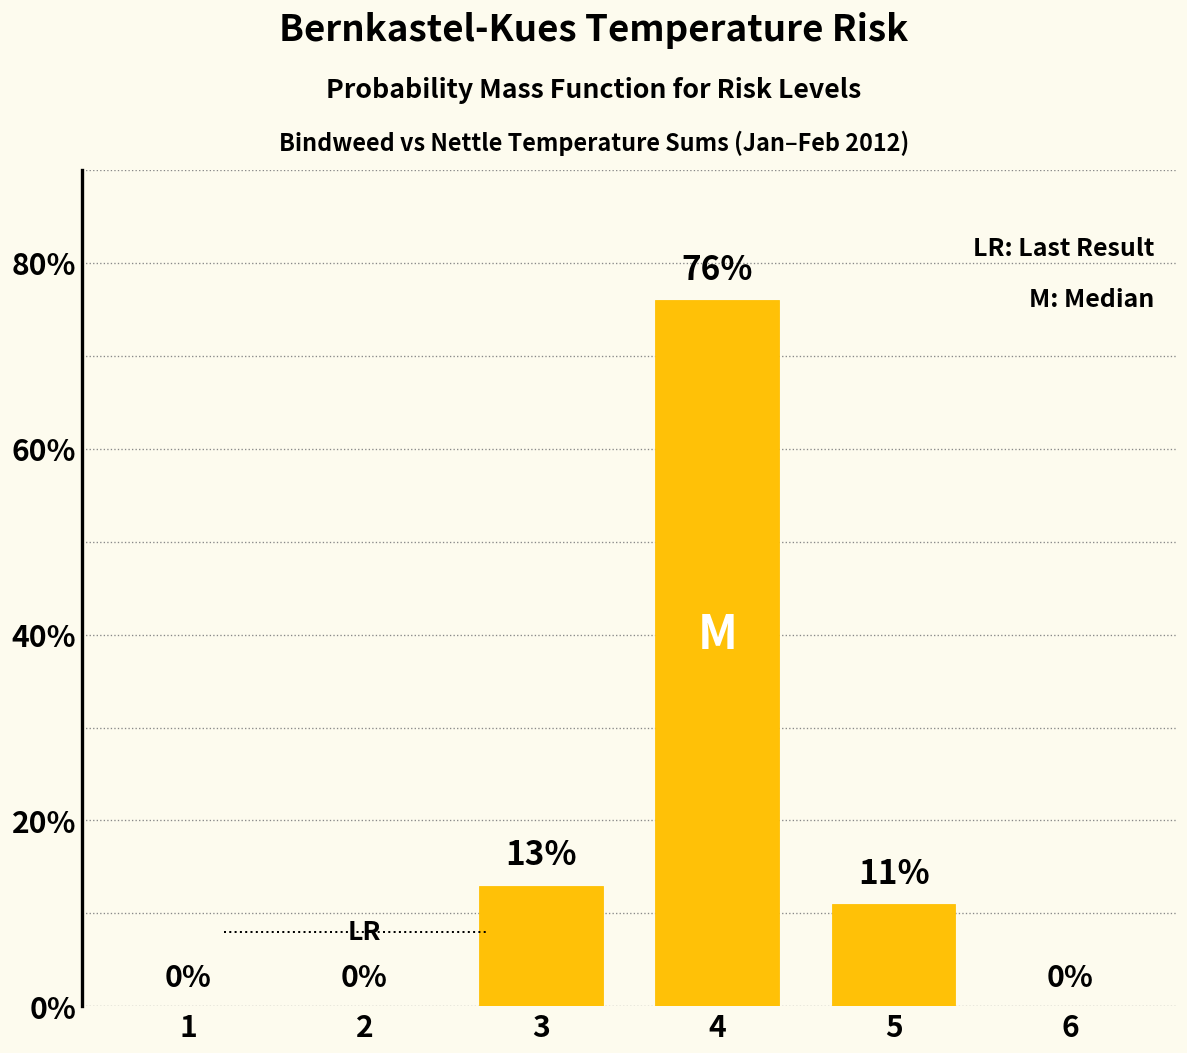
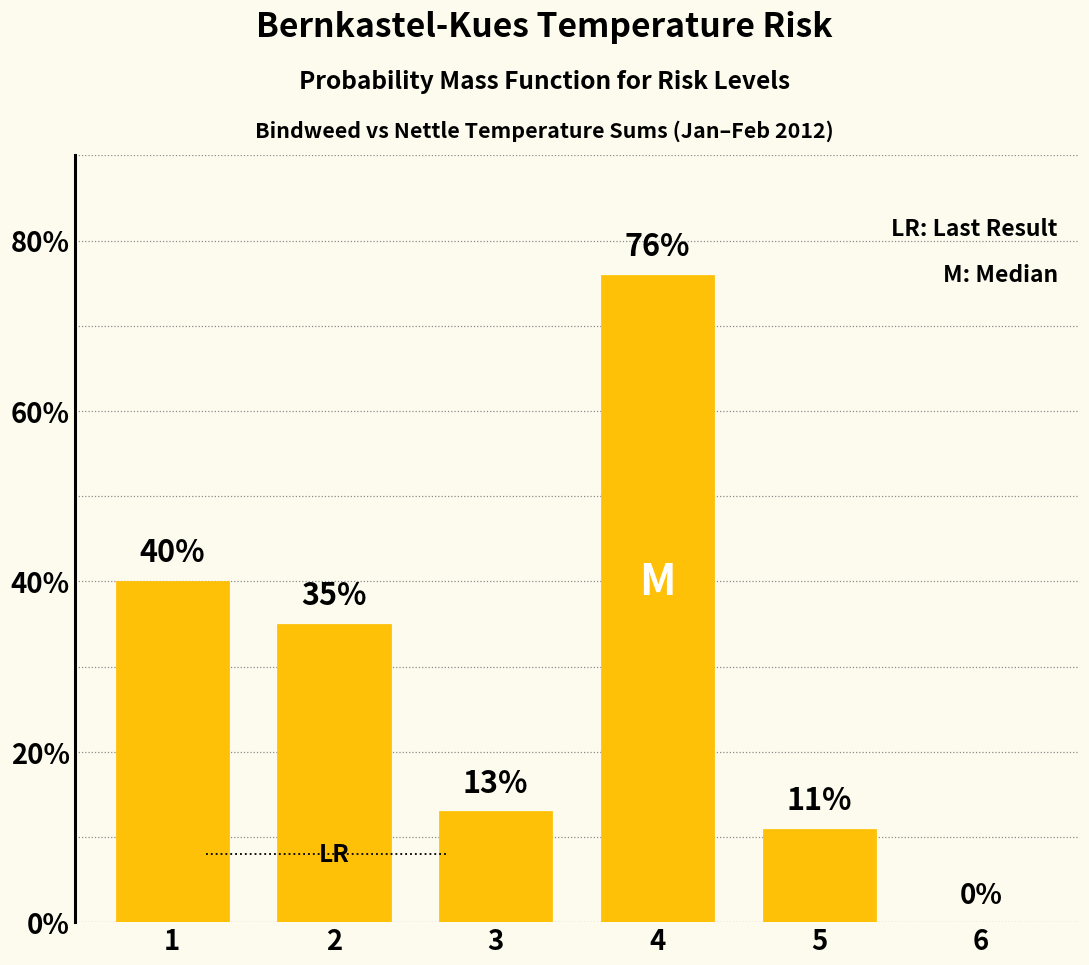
  {
-   "1": "0%",
-   "2": "0%",
+   "1": "40%",
+   "2": "35%",
    "3": "13%",
    "4": "76%",
    "5": "11%",
    "6": "0%"
  }
